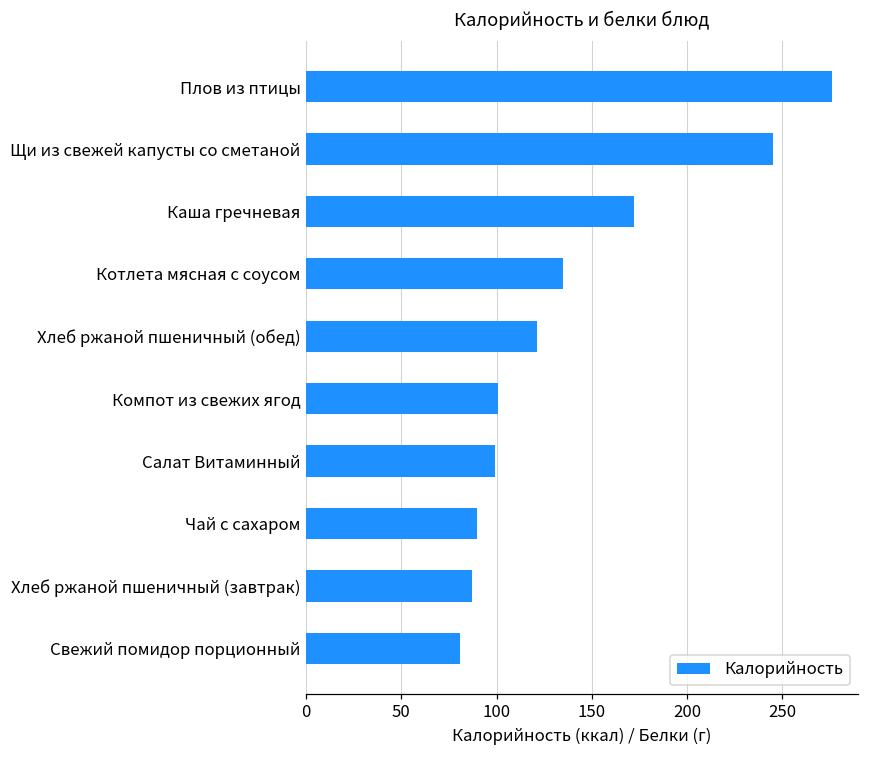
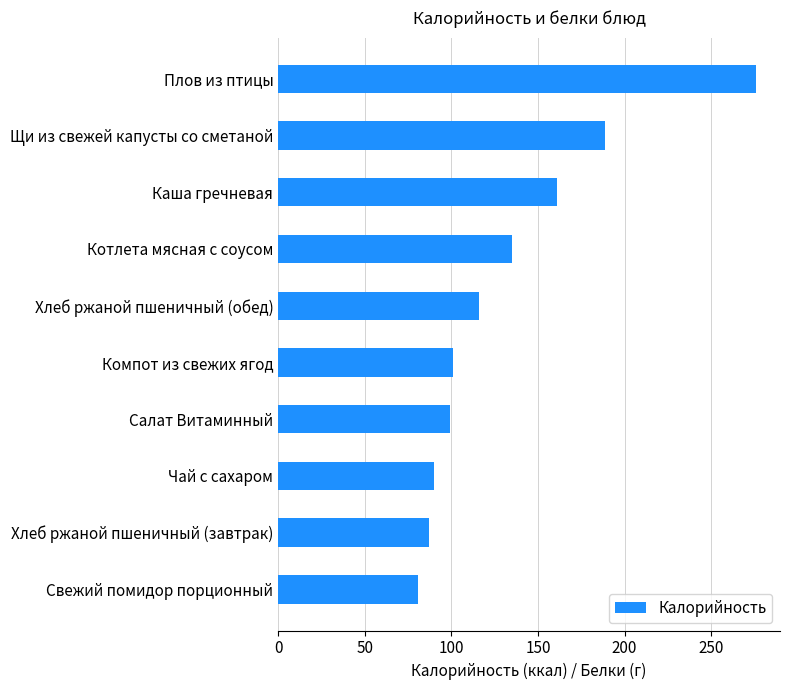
  {
    "Плов из птицы": 276,
-   "Щи из свежей капусты со сметаной": 245,
-   "Каша гречневая": 172,
+   "Щи из свежей капусты со сметаной": 189,
+   "Каша гречневая": 161,
    "Котлета мясная с соусом": 135,
-   "Хлеб ржаной пшеничный (обед)": 121,
+   "Хлеб ржаной пшеничный (обед)": 116,
    "Компот из свежих ягод": 101,
    "Салат Витаминный": 99,
    "Чай с сахаром": 90,
    "Хлеб ржаной пшеничный (завтрак)": 87,
    "Свежий помидор порционный": 81
  }
